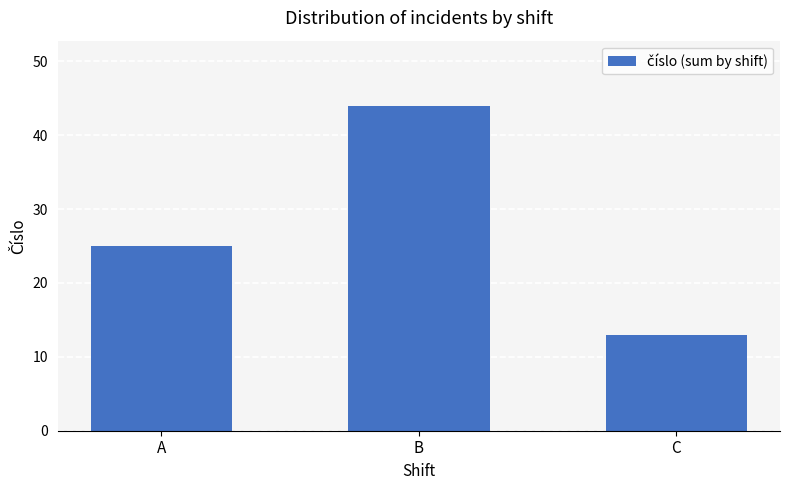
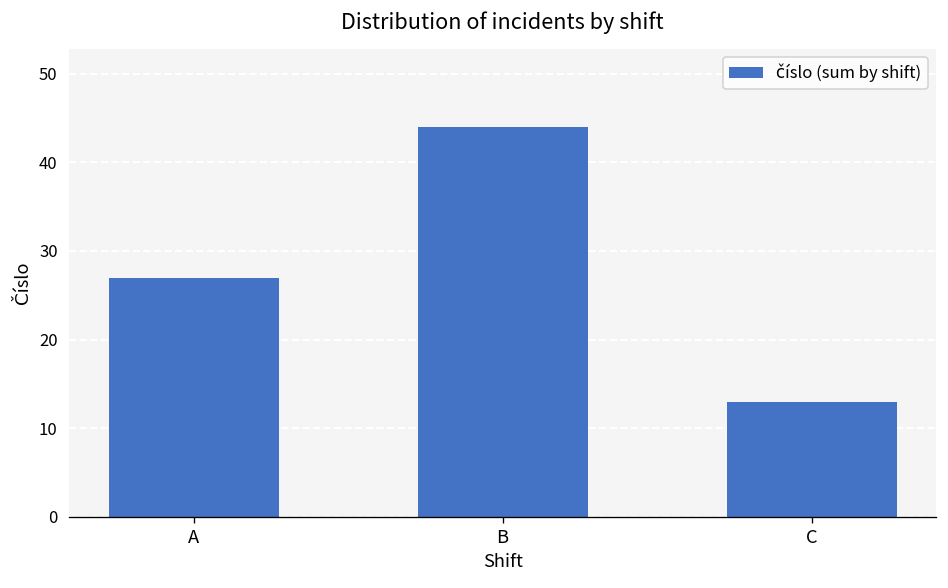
  {
-   "A": 25,
+   "A": 27,
    "B": 44,
    "C": 13
  }
